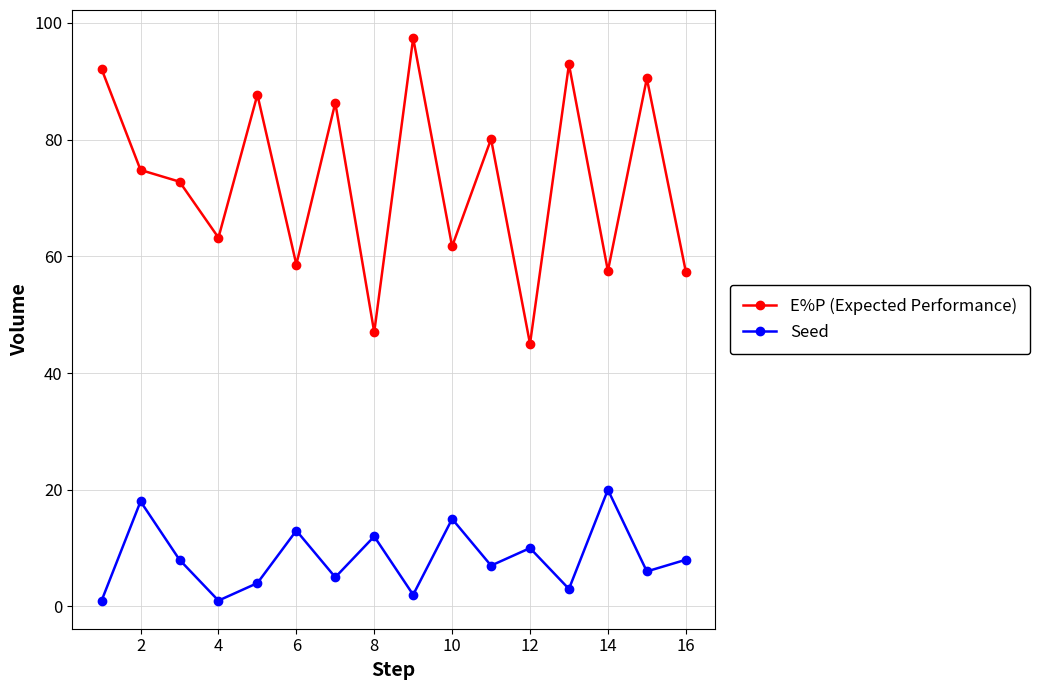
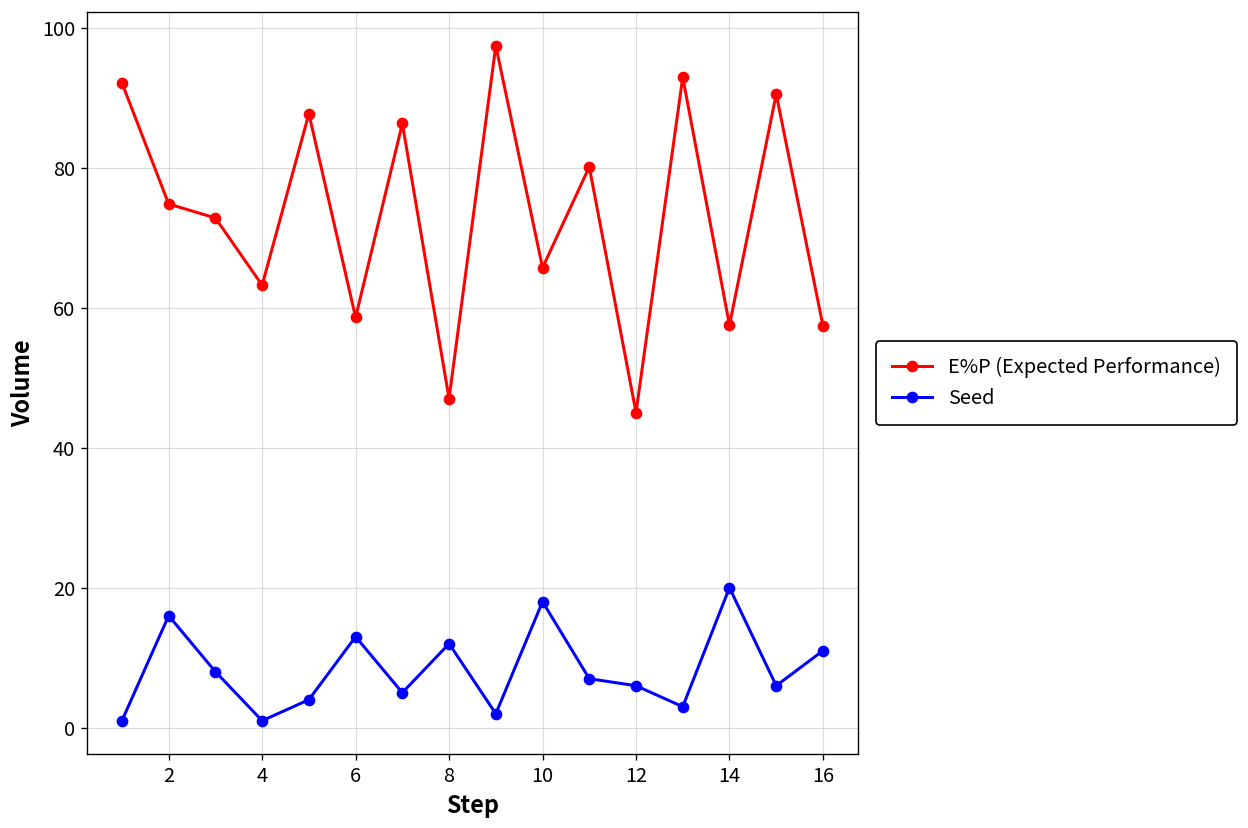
  {
    "E%P (Expected Performance)": {
      "2": 75,
      "4": 63,
      "6": 59,
      "8": 47,
-     "10": 62,
+     "10": 66,
      "12": 45,
      "14": 58,
      "16": 57
    },
    "Seed": {
-     "2": 18,
+     "2": 16,
      "4": 1,
      "6": 13,
      "8": 12,
-     "10": 15,
-     "12": 10,
+     "10": 18,
+     "12": 6,
      "14": 20,
-     "16": 8
+     "16": 11
    }
  }
